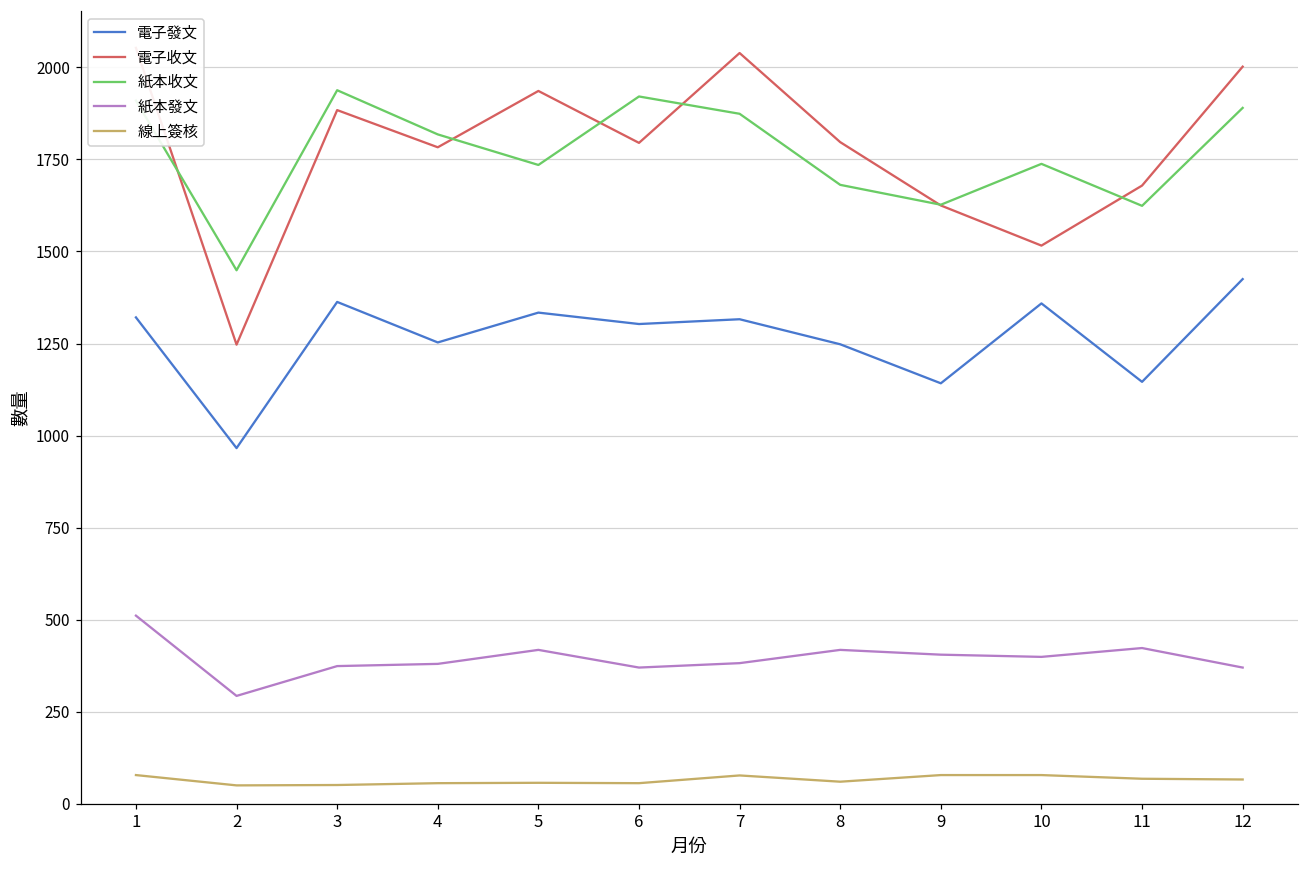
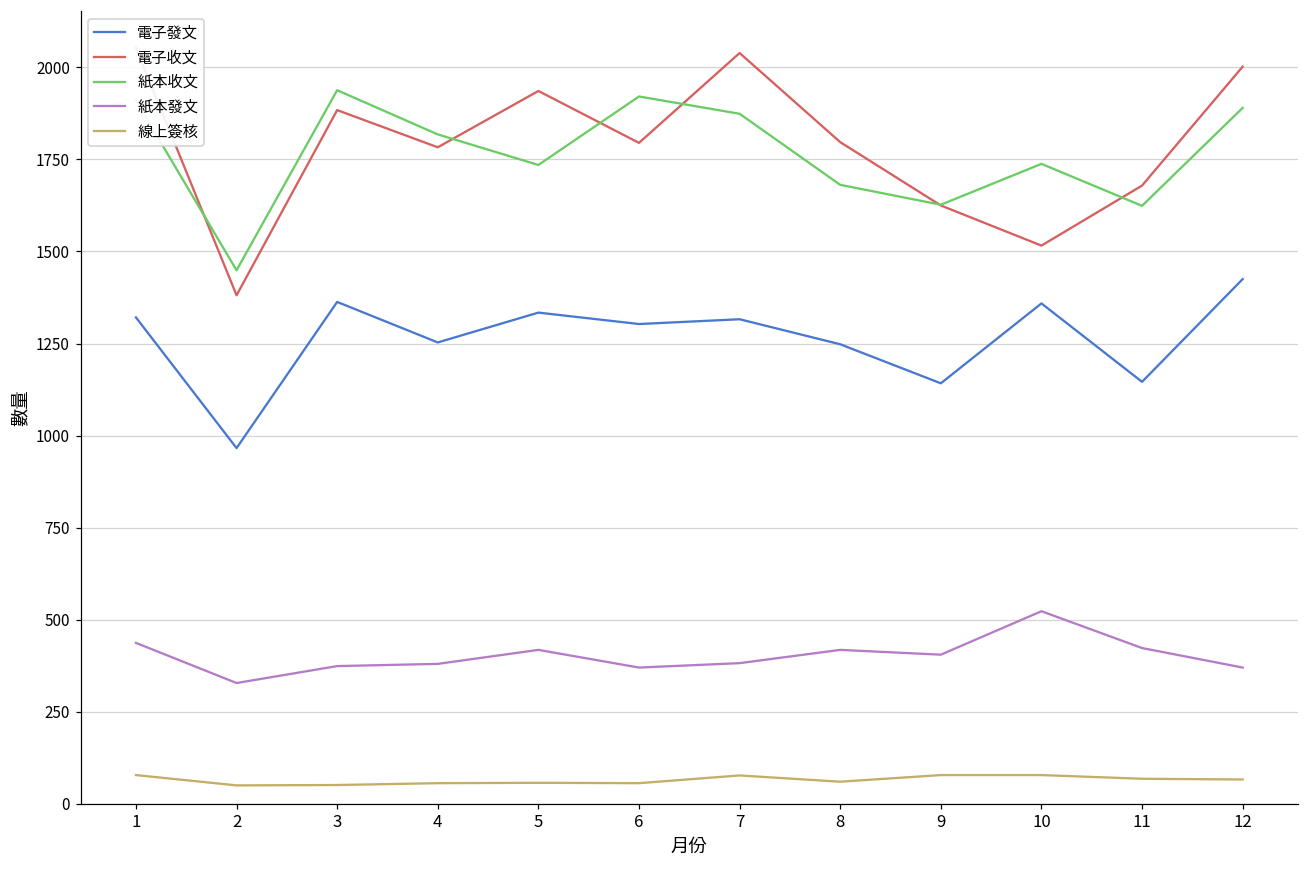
  {
    "電子發文": {
      "1": 1320,
      "2": 970,
      "3": 1360,
      "4": 1250,
      "5": 1330,
      "6": 1300,
      "7": 1320,
      "8": 1250,
      "9": 1140,
      "10": 1360,
      "11": 1150,
      "12": 1430
    },
    "電子收文": {
-     "2": 1250,
+     "2": 1380,
      "3": 1880,
      "4": 1780,
      "5": 1940,
      "6": 1800,
      "7": 2040,
      "8": 1800,
      "10": 1520,
      "11": 1680,
      "12": 2000
    },
    "紙本收文": {
      "2": 1450,
      "3": 1940,
      "4": 1820,
      "5": 1740,
      "6": 1920,
      "7": 1870,
      "8": 1680,
      "10": 1740,
      "11": 1620,
      "12": 1890
    },
    "紙本發文": {
-     "1": 510,
-     "2": 290,
+     "1": 440,
+     "2": 330,
      "3": 370,
      "4": 380,
      "5": 420,
      "6": 370,
      "7": 380,
      "8": 420,
      "9": 410,
-     "10": 400,
+     "10": 520,
      "11": 420,
      "12": 370
    },
    "線上簽核": {
      "1": 80,
      "2": 50,
      "3": 50,
      "4": 60,
      "5": 60,
      "6": 60,
      "7": 80,
      "8": 60,
      "9": 80,
      "10": 80,
      "11": 70,
      "12": 70
    }
  }
